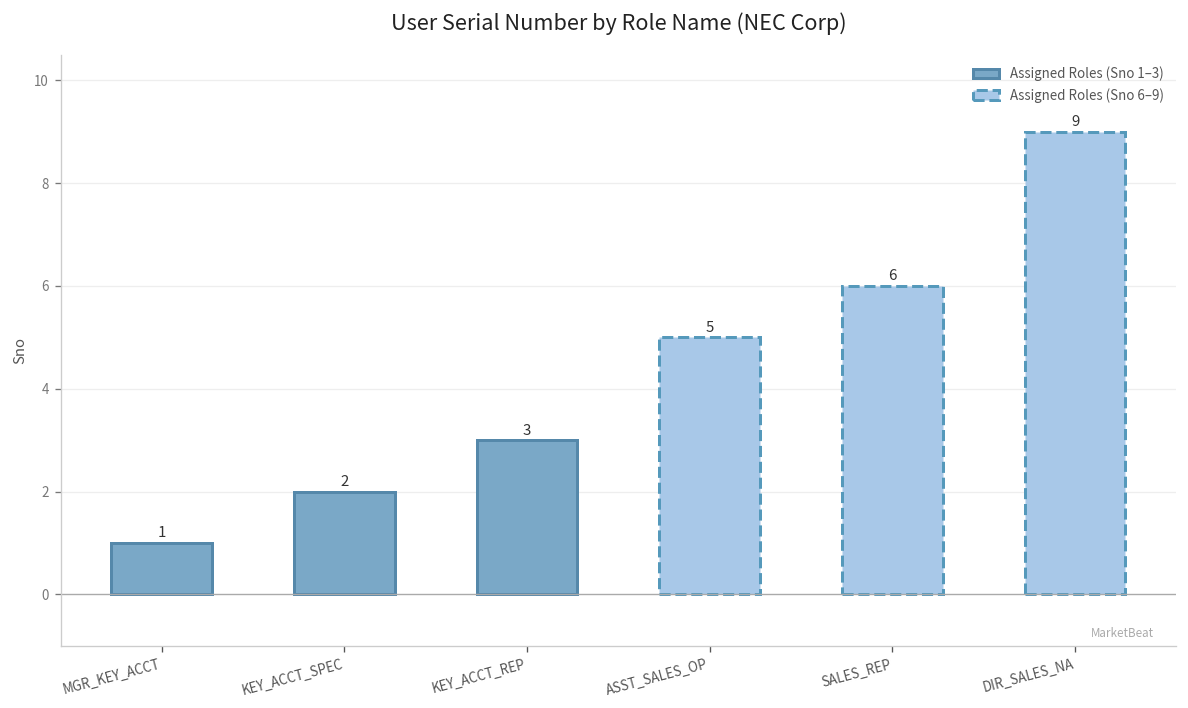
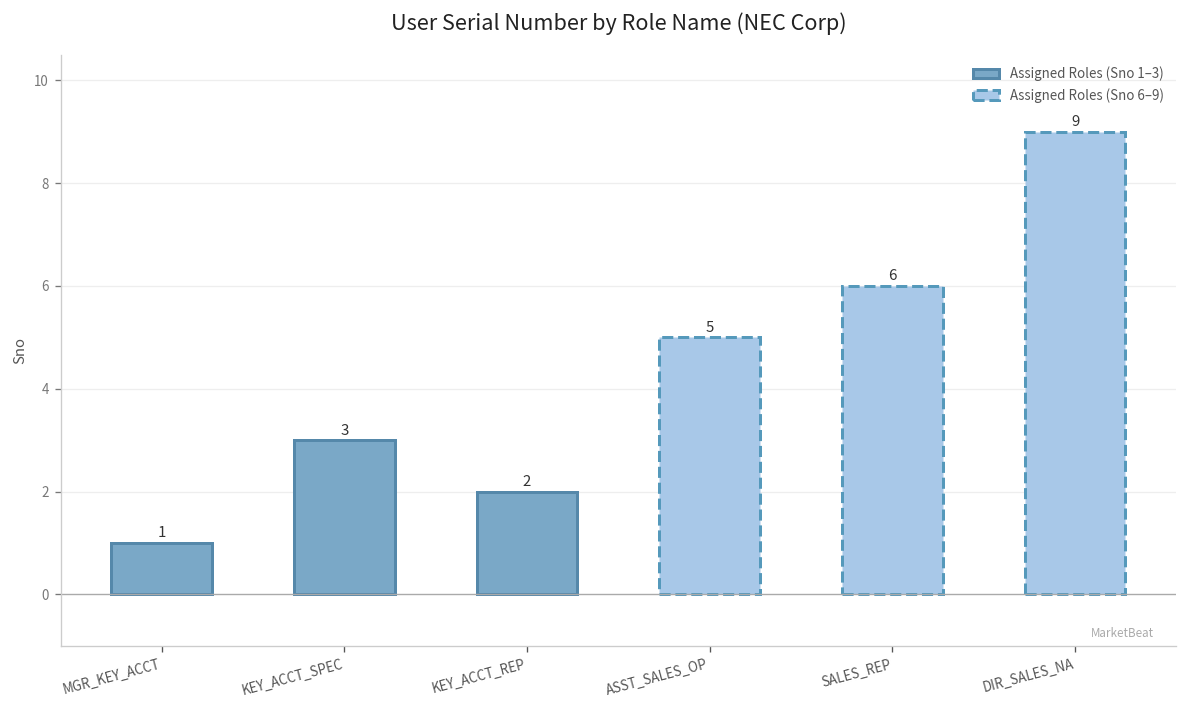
  {
    "MGR_KEY_ACCT": 1,
-   "KEY_ACCT_SPEC": 2,
-   "KEY_ACCT_REP": 3,
+   "KEY_ACCT_SPEC": 3,
+   "KEY_ACCT_REP": 2,
    "ASST_SALES_OP": 5,
    "SALES_REP": 6,
    "DIR_SALES_NA": 9
  }
